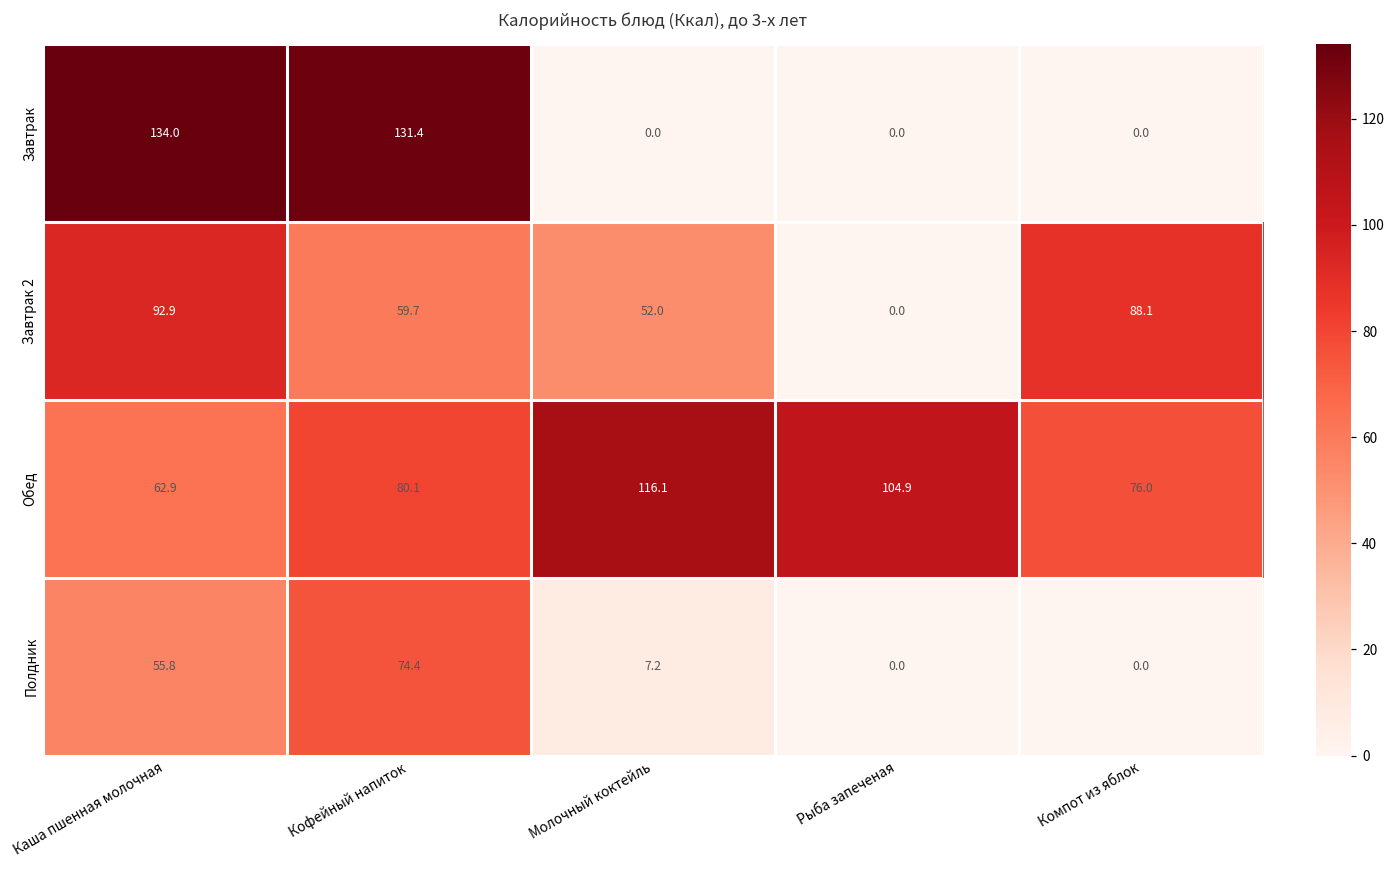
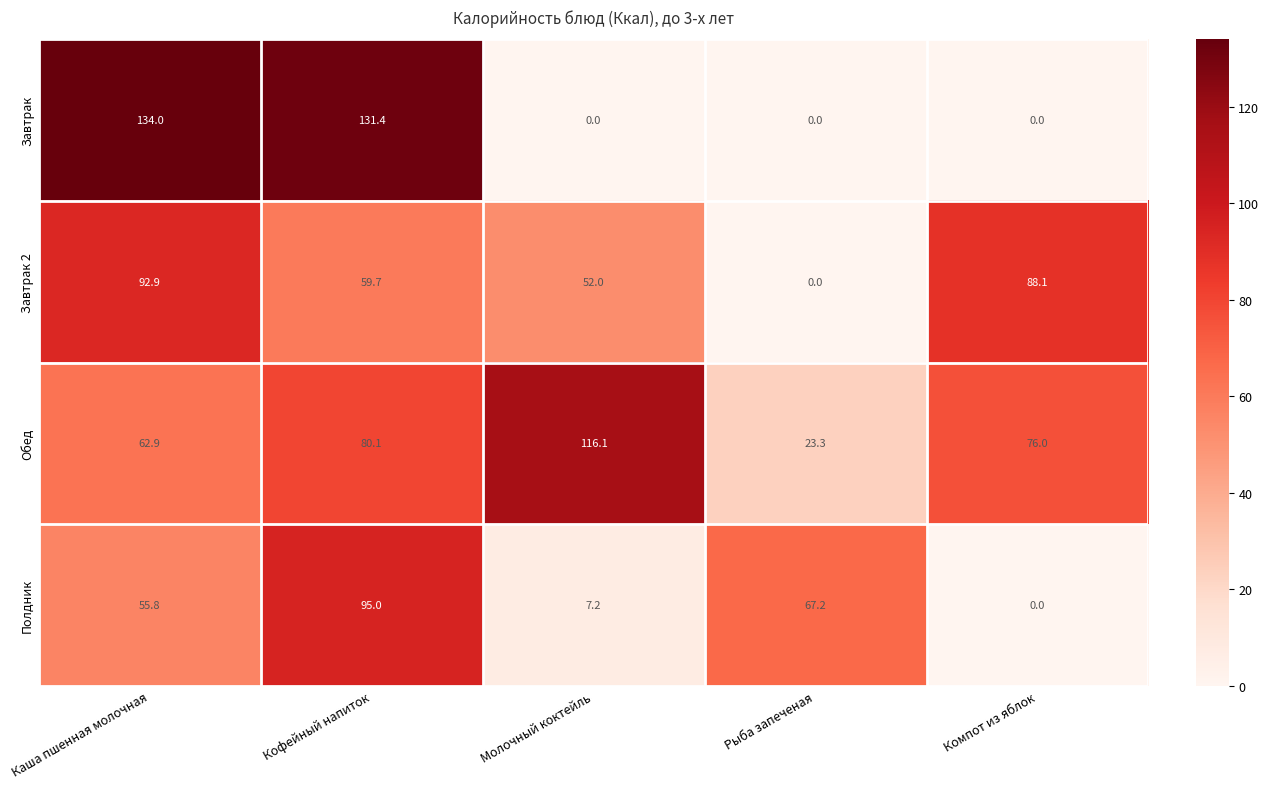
  {
    "Завтрак": {
      "Каша пшенная молочная": 134.0,
      "Кофейный напиток": 131.4,
      "Молочный коктейль": 0.0,
      "Рыба запеченая": 0.0,
      "Компот из яблок": 0.0
    },
    "Завтрак 2": {
      "Каша пшенная молочная": 92.9,
      "Кофейный напиток": 59.7,
      "Молочный коктейль": 52.0,
      "Рыба запеченая": 0.0,
      "Компот из яблок": 88.1
    },
    "Обед": {
      "Каша пшенная молочная": 62.9,
      "Кофейный напиток": 80.1,
      "Молочный коктейль": 116.1,
-     "Рыба запеченая": 104.9,
+     "Рыба запеченая": 23.3,
      "Компот из яблок": 76.0
    },
    "Полдник": {
      "Каша пшенная молочная": 55.8,
-     "Кофейный напиток": 74.4,
+     "Кофейный напиток": 95.0,
      "Молочный коктейль": 7.2,
-     "Рыба запеченая": 0.0,
+     "Рыба запеченая": 67.2,
      "Компот из яблок": 0.0
    }
  }
